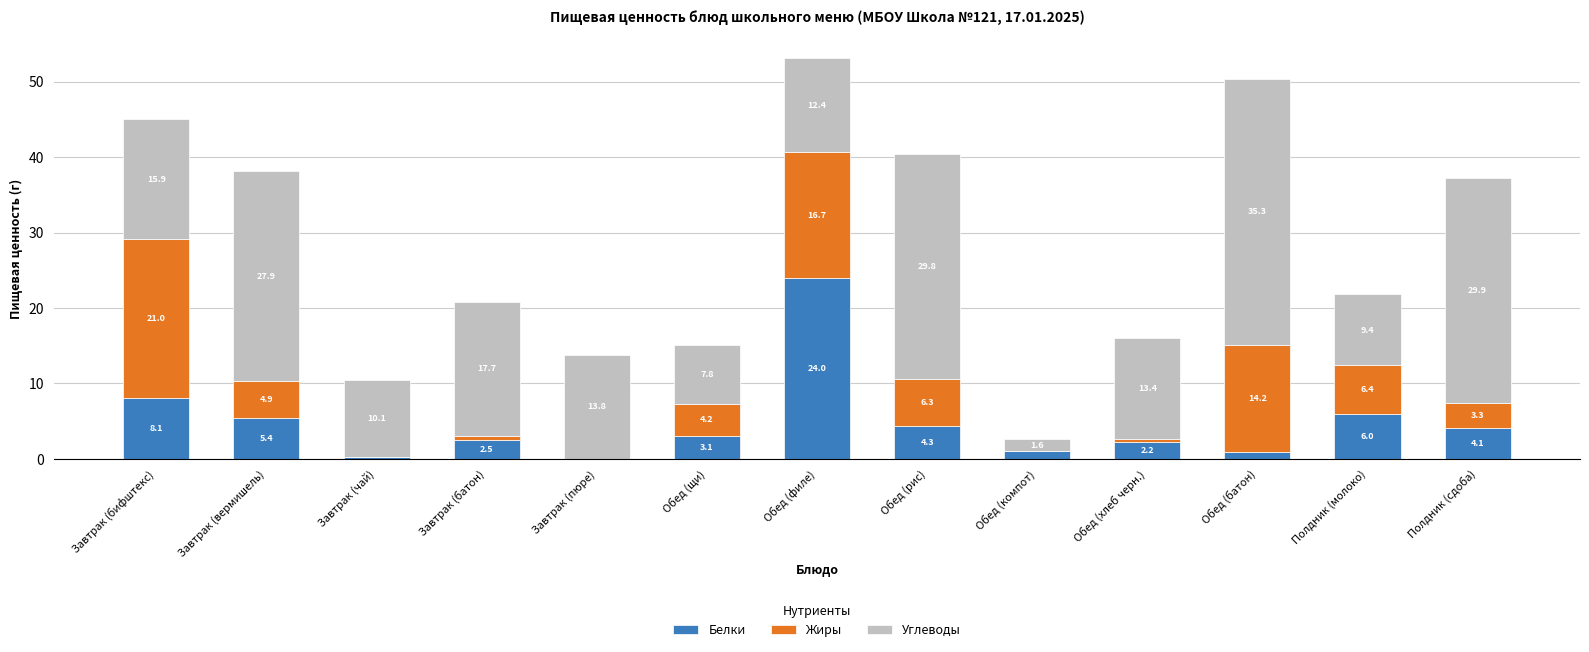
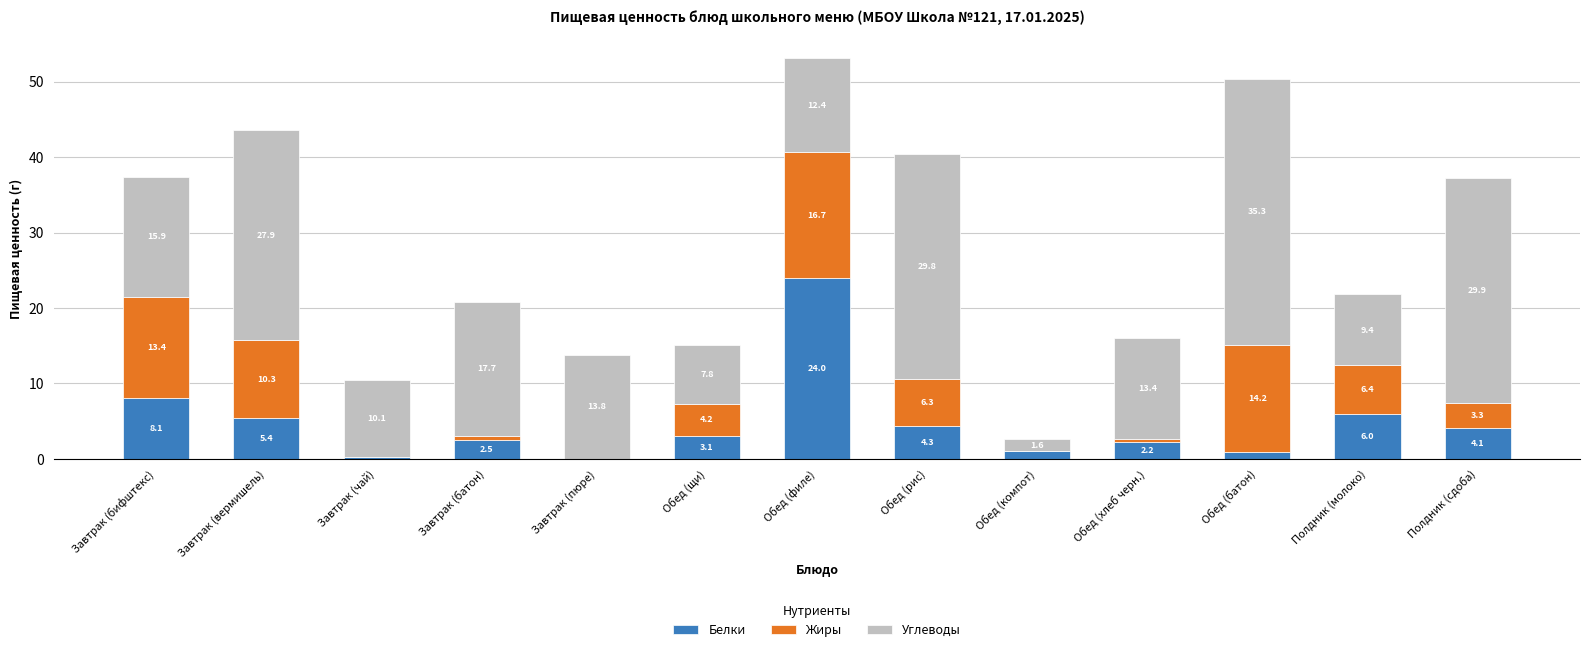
  {
    "Белки": {
      "Завтрак (бифштекс)": 8.1,
      "Завтрак (вермишель)": 5.4,
      "Завтрак (батон)": 2.5,
      "Обед (щи)": 3.1,
      "Обед (филе)": 24.0,
      "Обед (рис)": 4.3,
      "Обед (хлеб черн.)": 2.2,
      "Полдник (молоко)": 6.0,
      "Полдник (сдоба)": 4.1
    },
    "Жиры": {
-     "Завтрак (бифштекс)": 21.0,
-     "Завтрак (вермишель)": 4.9,
+     "Завтрак (бифштекс)": 13.4,
+     "Завтрак (вермишель)": 10.3,
      "Обед (щи)": 4.2,
      "Обед (филе)": 16.7,
      "Обед (рис)": 6.3,
      "Обед (батон)": 14.2,
      "Полдник (молоко)": 6.4,
      "Полдник (сдоба)": 3.3
    },
    "Углеводы": {
      "Завтрак (бифштекс)": 15.9,
      "Завтрак (вермишель)": 27.9,
      "Завтрак (чай)": 10.1,
      "Завтрак (батон)": 17.7,
      "Завтрак (пюре)": 13.8,
      "Обед (щи)": 7.8,
      "Обед (филе)": 12.4,
      "Обед (рис)": 29.8,
      "Обед (компот)": 1.6,
      "Обед (хлеб черн.)": 13.4,
      "Обед (батон)": 35.3,
      "Полдник (молоко)": 9.4,
      "Полдник (сдоба)": 29.9
    }
  }
